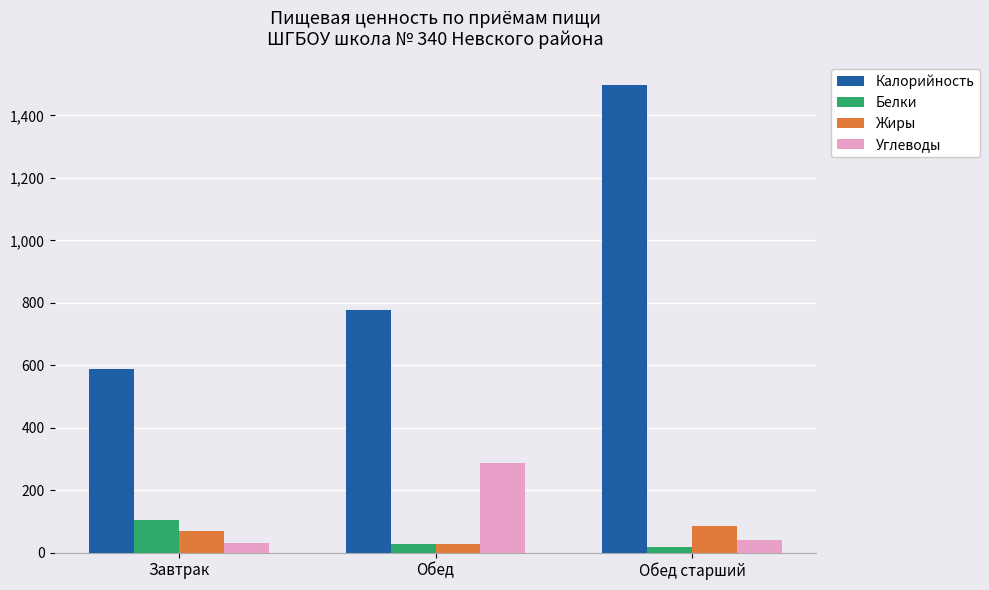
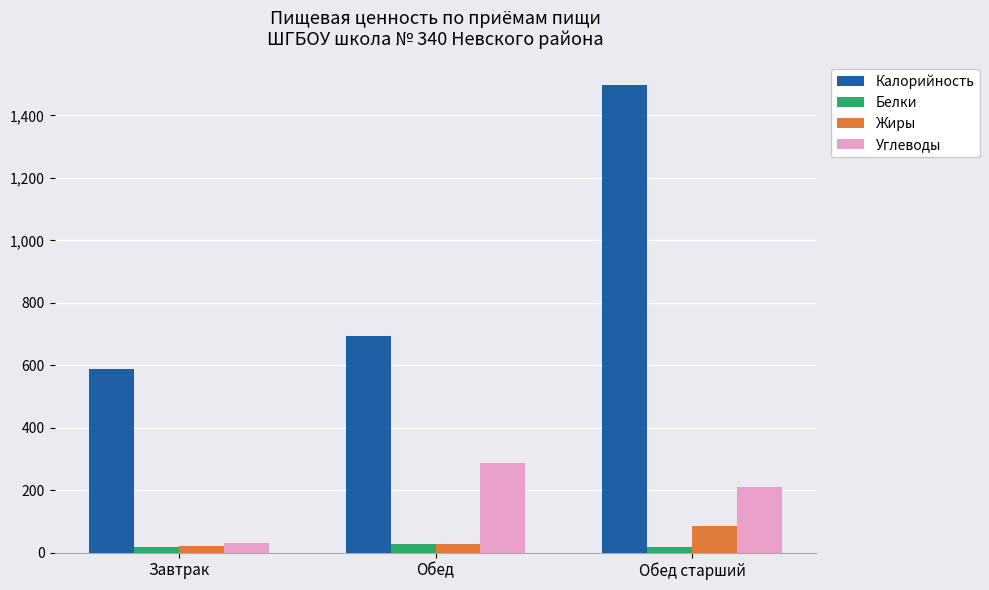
  {
    "Калорийность": {
      "Завтрак": "590",
-     "Обед": "780",
+     "Обед": "700",
      "Обед старший": "1,500"
    },
    "Белки": {
-     "Завтрак": "100",
+     "Завтрак": "20",
      "Обед": "30",
      "Обед старший": "20"
    },
    "Жиры": {
-     "Завтрак": "70",
+     "Завтрак": "20",
      "Обед": "30",
      "Обед старший": "80"
    },
    "Углеводы": {
      "Завтрак": "30",
      "Обед": "290",
-     "Обед старший": "40"
+     "Обед старший": "210"
    }
  }
